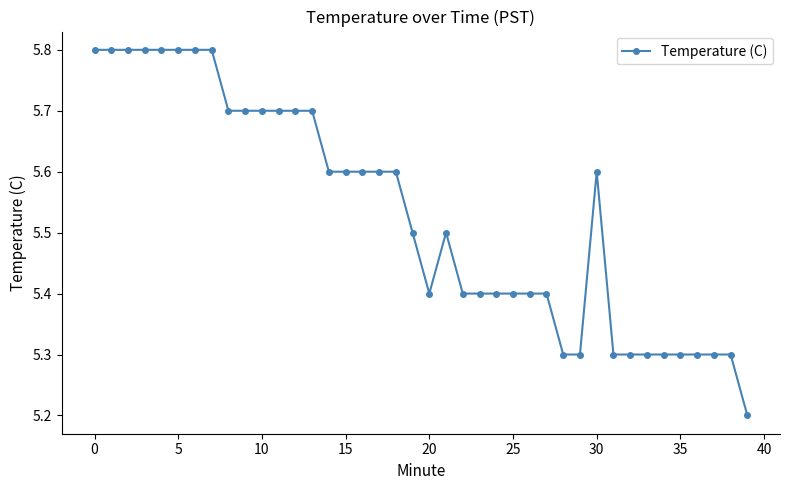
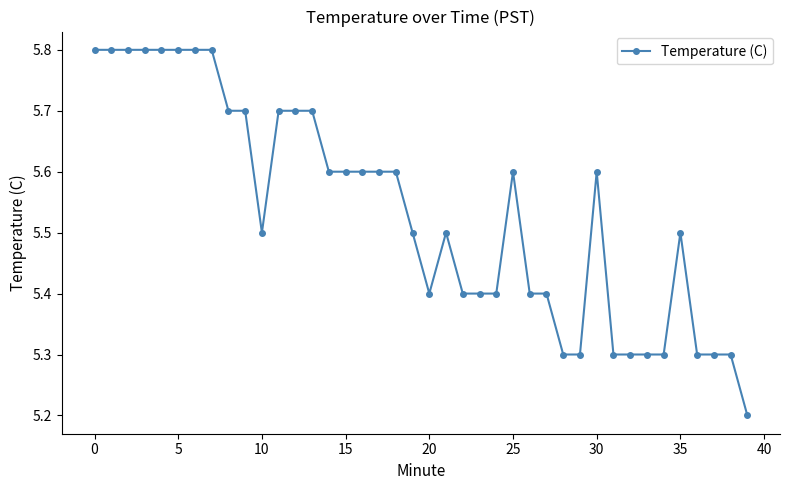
  {
    "0": 5.8,
    "5": 5.8,
-   "10": 5.7,
+   "10": 5.5,
    "15": 5.6,
    "20": 5.4,
-   "25": 5.4,
+   "25": 5.6,
    "30": 5.6,
-   "35": 5.3
+   "35": 5.5
  }
